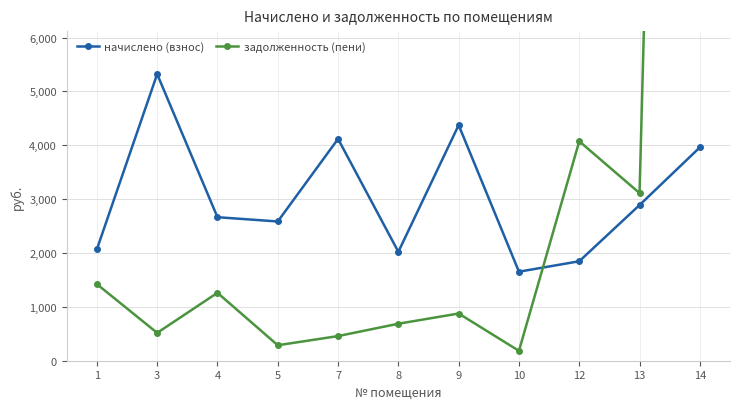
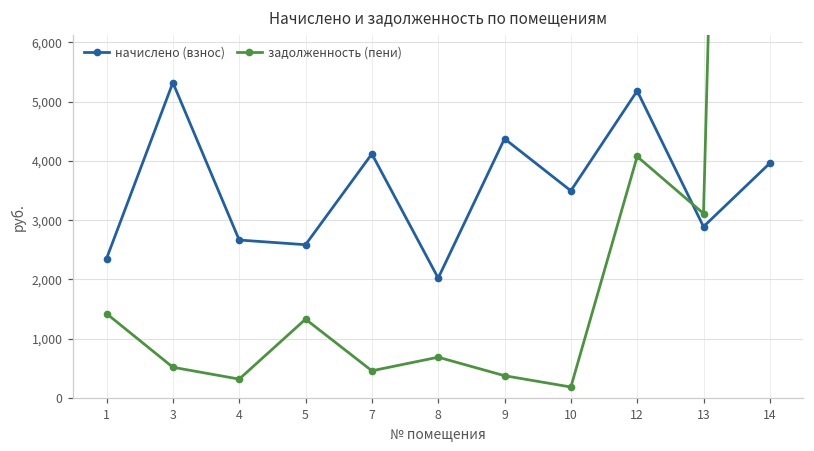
  {
    "начислено (взнос)": {
-     "1": "2,100",
+     "1": "2,400",
      "3": "5,300",
      "4": "2,700",
      "5": "2,600",
      "7": "4,100",
      "8": "2,000",
      "9": "4,400",
-     "10": "1,700",
-     "12": "1,800",
+     "10": "3,500",
+     "12": "5,200",
      "13": "2,900",
      "14": "4,000"
    },
    "задолженность (пени)": {
      "1": "1,400",
      "3": "500",
-     "4": "1,300",
-     "5": "300",
+     "4": "300",
+     "5": "1,300",
      "7": "500",
      "8": "700",
-     "9": "900",
+     "9": "400",
      "10": "200",
      "12": "4,100",
      "13": "3,100"
    }
  }
